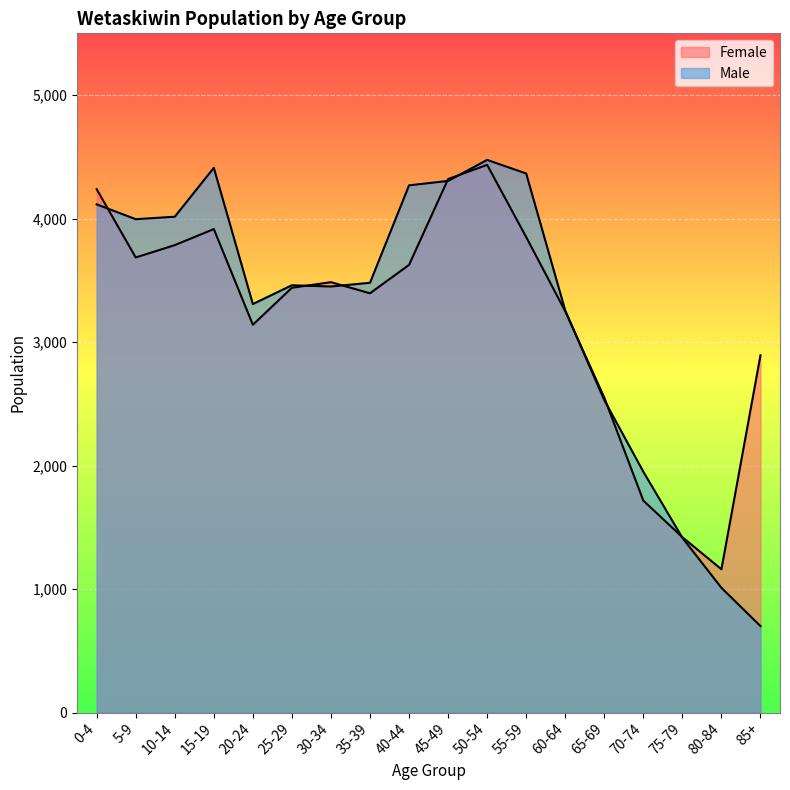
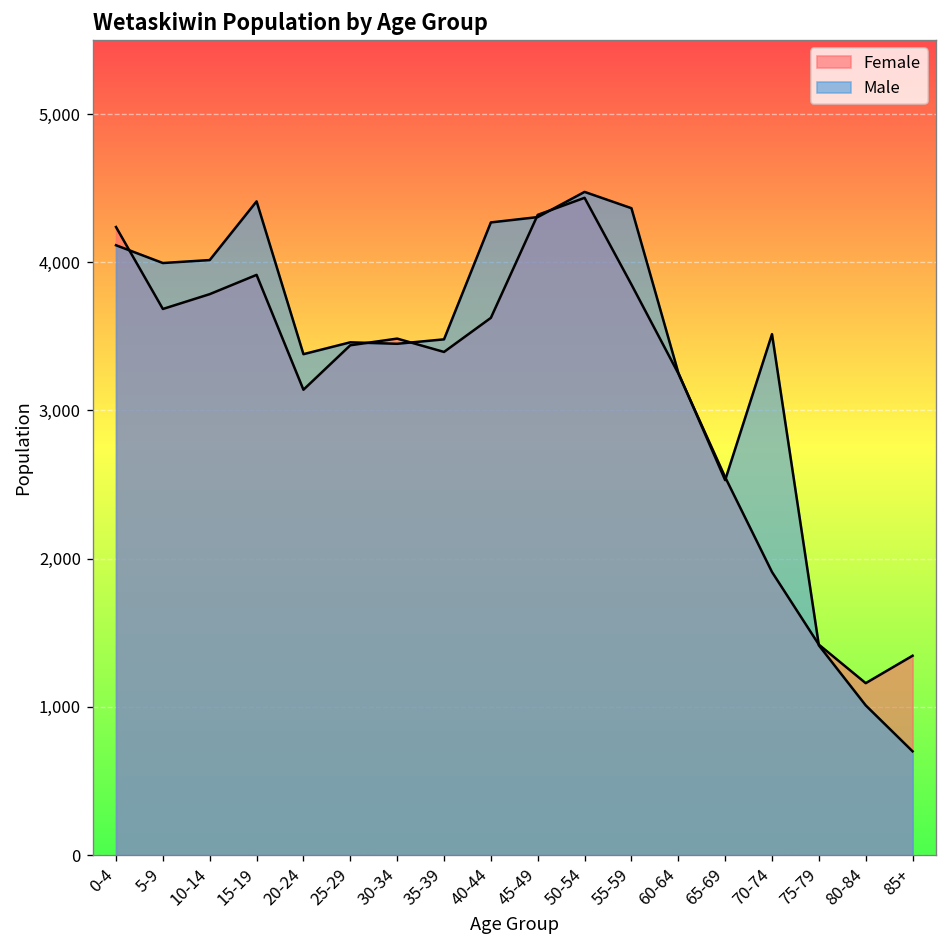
  {
    "Female": {
      "0-4": "4,240",
      "5-9": "3,690",
      "10-14": "3,790",
      "15-19": "3,920",
      "20-24": "3,140",
      "30-34": "3,490",
      "35-39": "3,400",
      "40-44": "3,630",
      "50-54": "4,440",
      "55-59": "3,850",
-     "70-74": "1,720",
+     "70-74": "1,910",
      "80-84": "1,160",
-     "85+": "2,890"
+     "85+": "1,350"
    },
    "Male": {
      "0-4": "4,120",
      "5-9": "4,000",
      "10-14": "4,020",
      "15-19": "4,410",
-     "20-24": "3,310",
+     "20-24": "3,380",
      "30-34": "3,450",
      "35-39": "3,480",
      "40-44": "4,270",
      "50-54": "4,480",
      "55-59": "4,370",
-     "70-74": "1,950",
+     "70-74": "3,520",
      "80-84": "1,010",
      "85+": "700"
    }
  }
